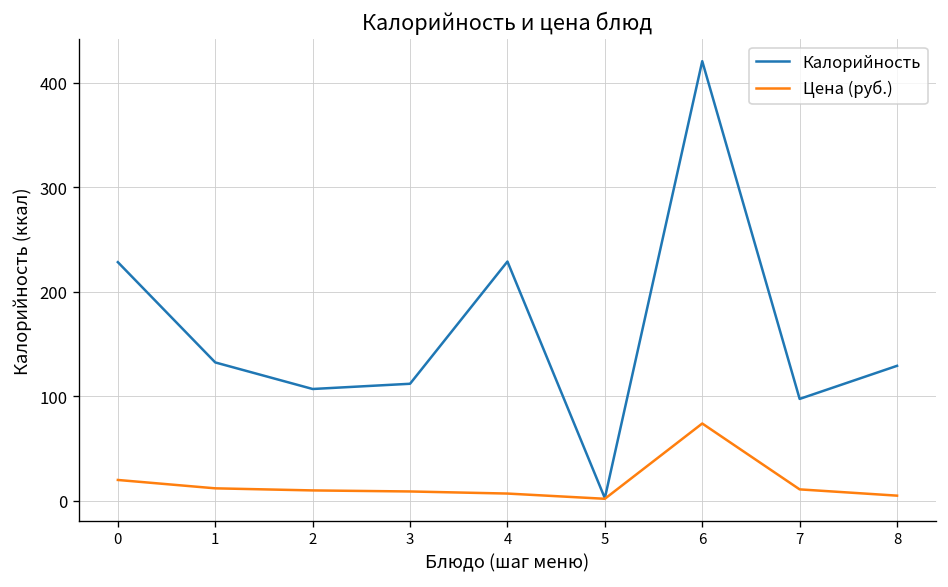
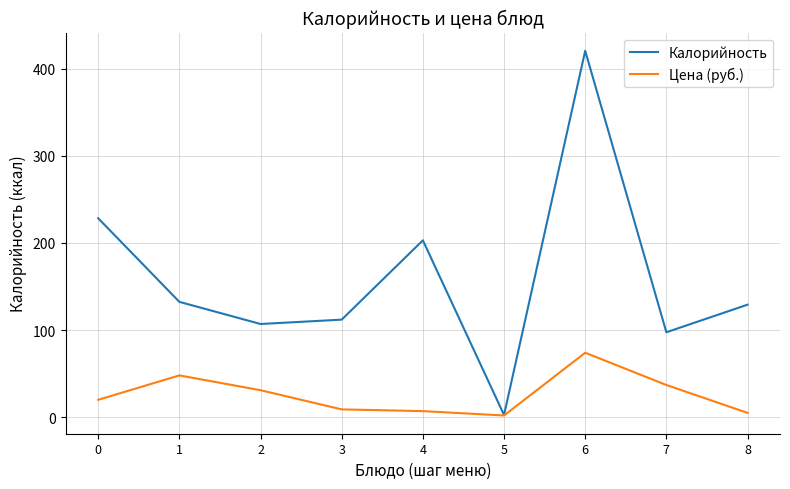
  {
    "Калорийность": {
      "0": 230,
      "1": 130,
      "2": 110,
      "3": 110,
-     "4": 230,
+     "4": 200,
      "6": 420,
      "7": 100,
      "8": 130
    },
    "Цена (руб.)": {
      "0": 20,
-     "1": 10,
-     "2": 10,
+     "1": 50,
+     "2": 30,
      "3": 10,
      "4": 10,
      "6": 70,
-     "7": 10,
+     "7": 40,
      "8": 10
    }
  }
